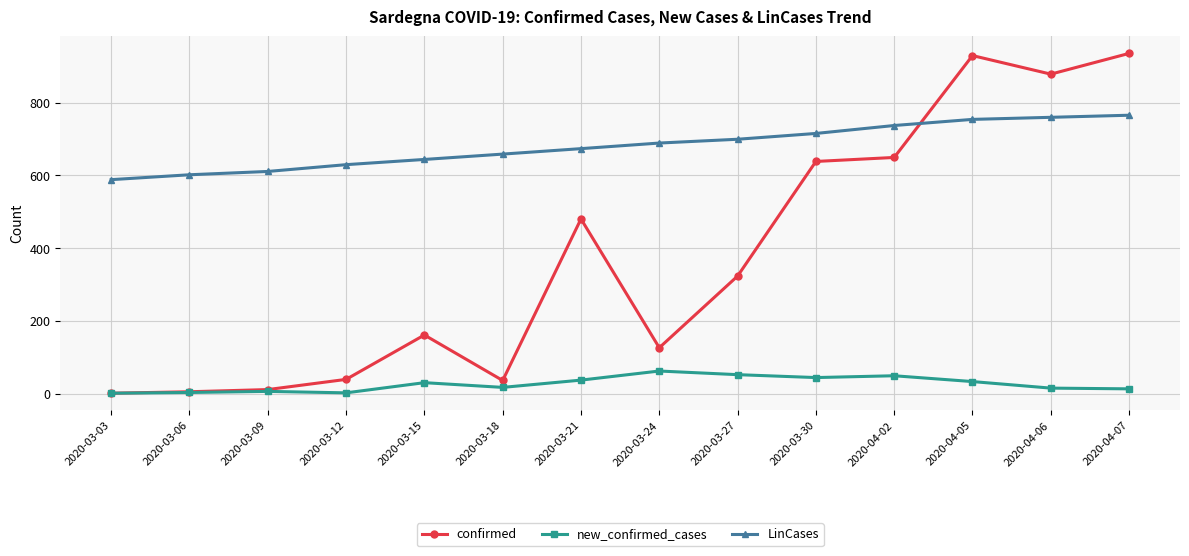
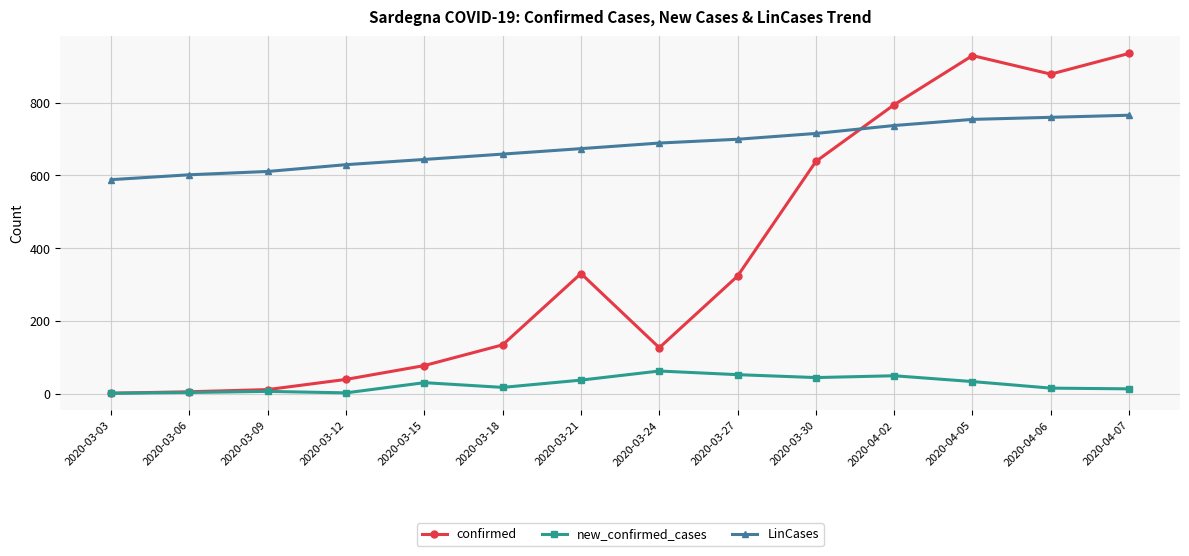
  {
    "confirmed": {
      "2020-03-12": 40,
-     "2020-03-15": 160,
-     "2020-03-18": 40,
-     "2020-03-21": 480,
+     "2020-03-15": 80,
+     "2020-03-18": 130,
+     "2020-03-21": 330,
      "2020-03-24": 130,
      "2020-03-27": 320,
      "2020-03-30": 640,
-     "2020-04-02": 650,
+     "2020-04-02": 790,
      "2020-04-05": 930,
      "2020-04-06": 880,
      "2020-04-07": 940
    }
  }
